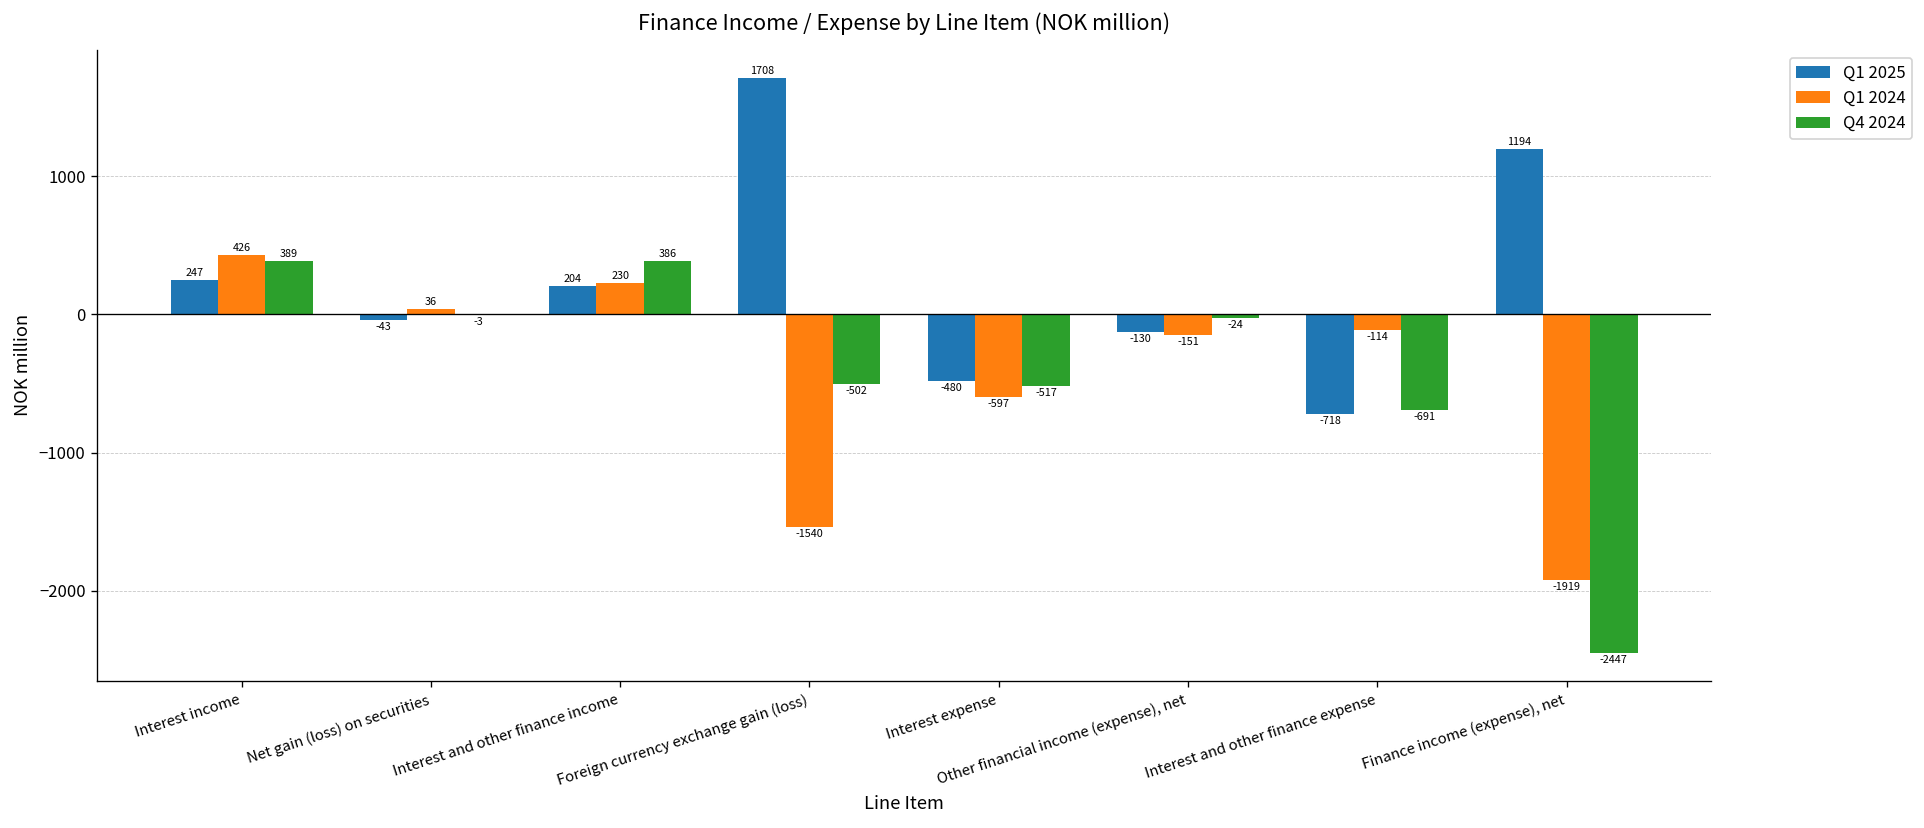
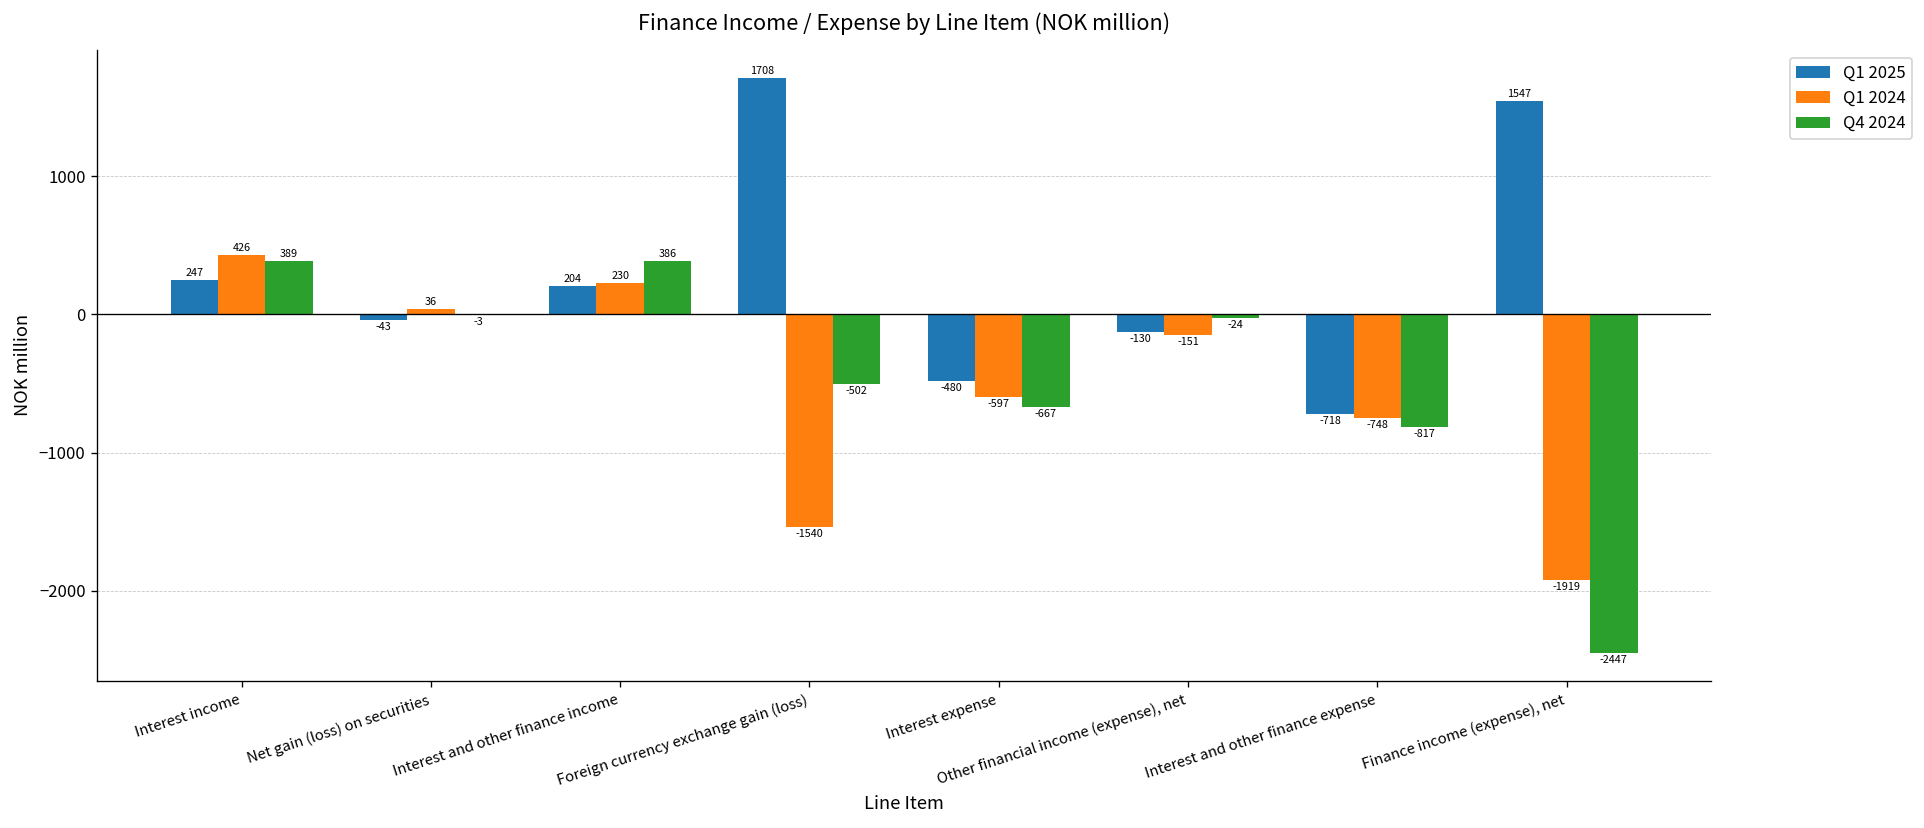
  {
    "Q1 2025": {
      "Interest income": 247,
      "Net gain (loss) on securities": -43,
      "Interest and other finance income": 204,
      "Foreign currency exchange gain (loss)": 1708,
      "Interest expense": -480,
      "Other financial income (expense), net": -130,
      "Interest and other finance expense": -718,
-     "Finance income (expense), net": 1194
+     "Finance income (expense), net": 1547
    },
    "Q1 2024": {
      "Interest income": 426,
      "Net gain (loss) on securities": 36,
      "Interest and other finance income": 230,
      "Foreign currency exchange gain (loss)": -1540,
      "Interest expense": -597,
      "Other financial income (expense), net": -151,
-     "Interest and other finance expense": -114,
+     "Interest and other finance expense": -748,
      "Finance income (expense), net": -1919
    },
    "Q4 2024": {
      "Interest income": 389,
      "Net gain (loss) on securities": -3,
      "Interest and other finance income": 386,
      "Foreign currency exchange gain (loss)": -502,
-     "Interest expense": -517,
+     "Interest expense": -667,
      "Other financial income (expense), net": -24,
-     "Interest and other finance expense": -691,
+     "Interest and other finance expense": -817,
      "Finance income (expense), net": -2447
    }
  }
